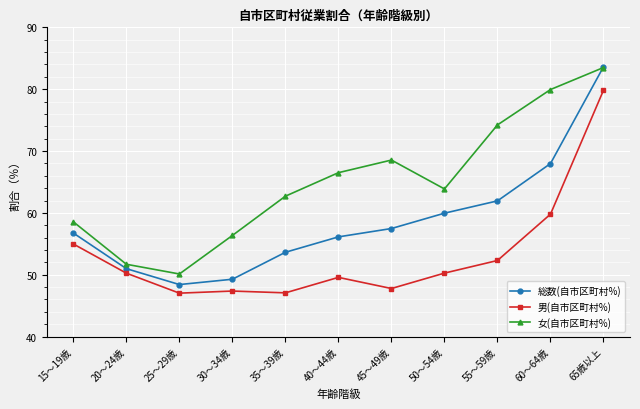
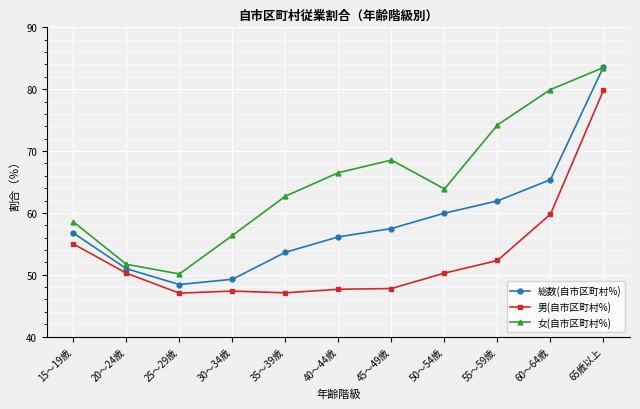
  {
    "総数(自市区町村%)": {
      "15～19歳": 57,
      "20～24歳": 51,
      "25～29歳": 48,
      "30～34歳": 49,
      "35～39歳": 54,
      "40～44歳": 56,
      "45～49歳": 57,
      "50～54歳": 60,
      "55～59歳": 62,
-     "60～64歳": 68
+     "60～64歳": 65
    },
    "男(自市区町村%)": {
      "15～19歳": 55,
      "20～24歳": 50,
      "25～29歳": 47,
      "30～34歳": 47,
      "35～39歳": 47,
-     "40～44歳": 50,
+     "40～44歳": 48,
      "45～49歳": 48,
      "50～54歳": 50,
      "55～59歳": 52,
      "60～64歳": 60,
      "65歳以上": 80
    },
    "女(自市区町村%)": {
      "15～19歳": 59,
      "20～24歳": 52,
      "25～29歳": 50,
      "30～34歳": 56,
      "35～39歳": 63,
      "40～44歳": 67,
      "45～49歳": 69,
      "50～54歳": 64,
      "55～59歳": 74,
      "60～64歳": 80
    }
  }
